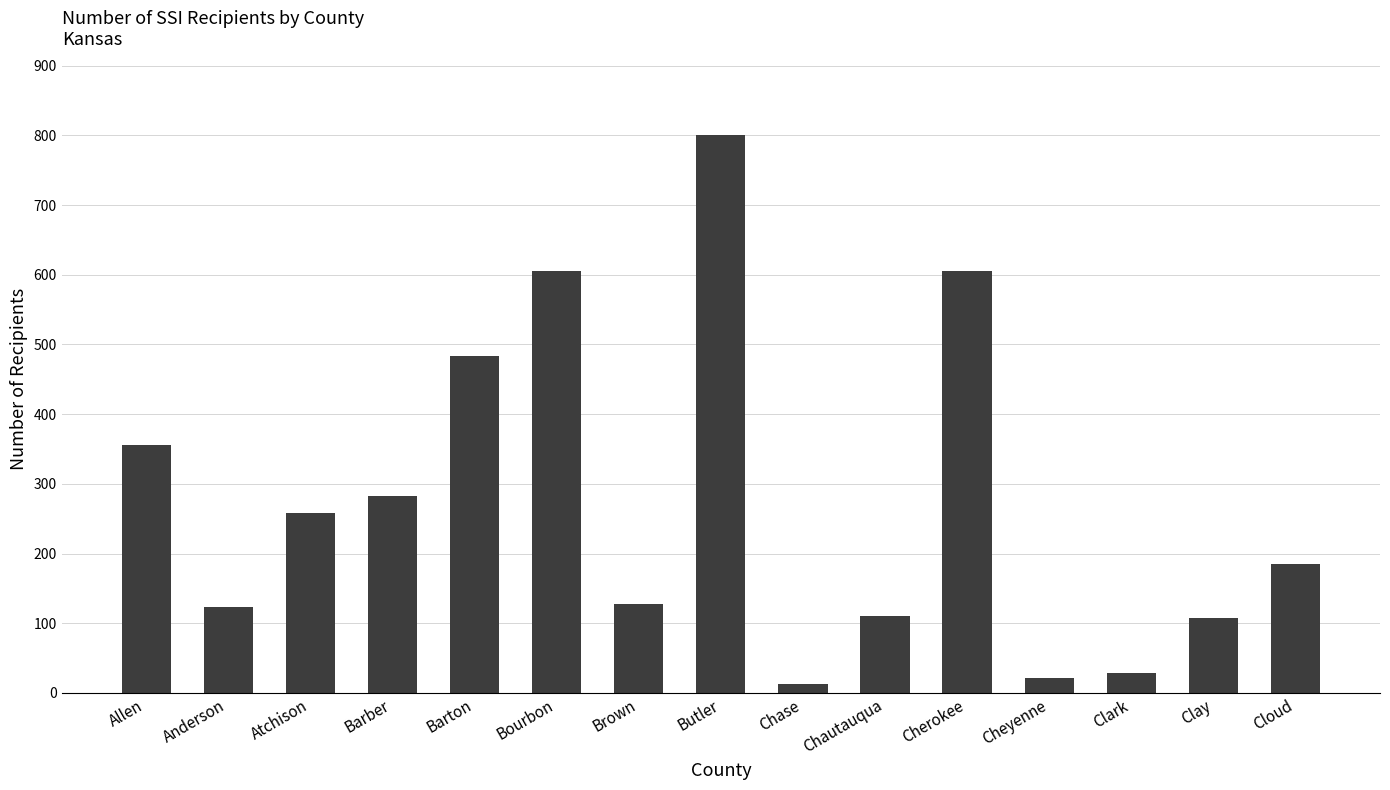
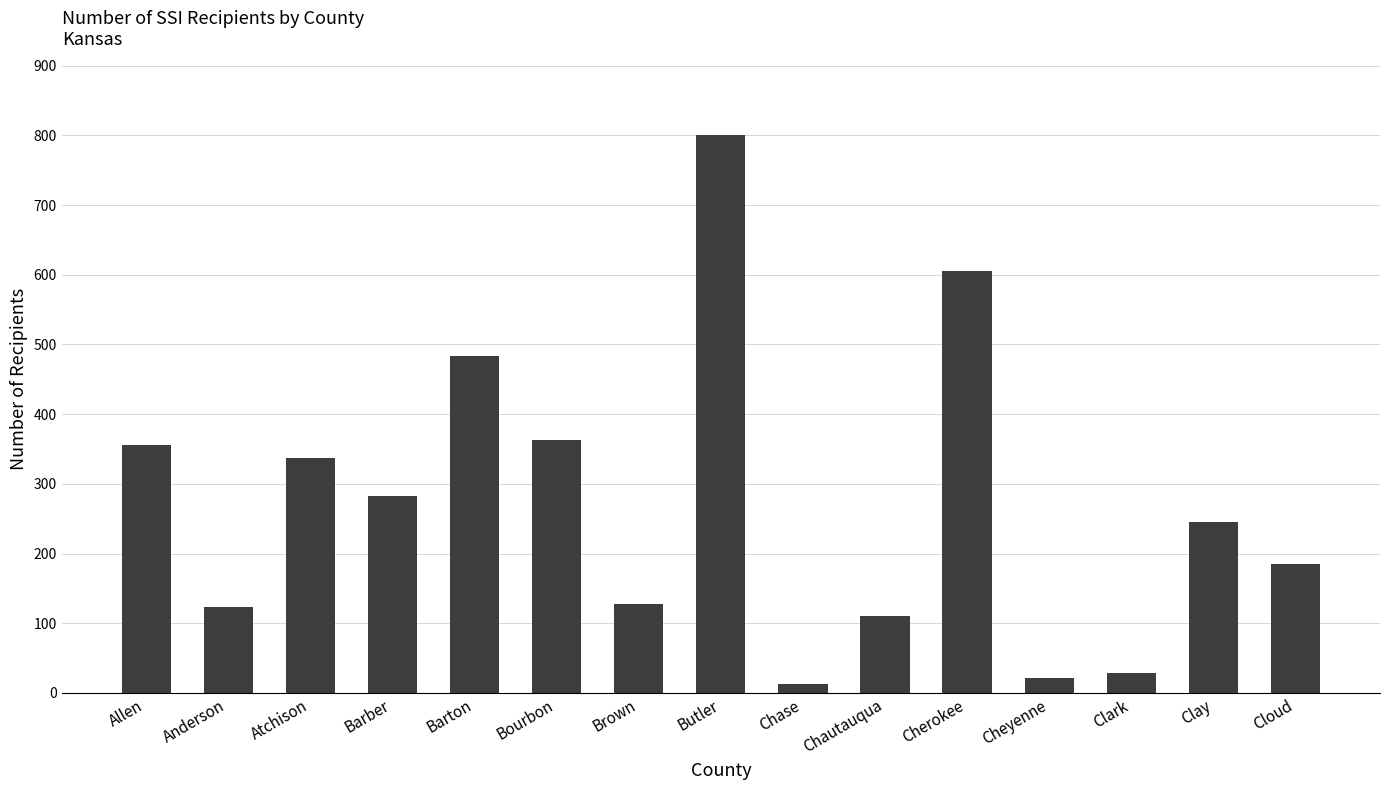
  {
    "Allen": 360,
    "Anderson": 120,
-   "Atchison": 260,
+   "Atchison": 340,
    "Barber": 280,
    "Barton": 480,
-   "Bourbon": 610,
+   "Bourbon": 360,
    "Brown": 130,
    "Butler": 800,
    "Chase": 10,
    "Chautauqua": 110,
    "Cherokee": 610,
    "Cheyenne": 20,
    "Clark": 30,
-   "Clay": 110,
+   "Clay": 250,
    "Cloud": 190
  }
